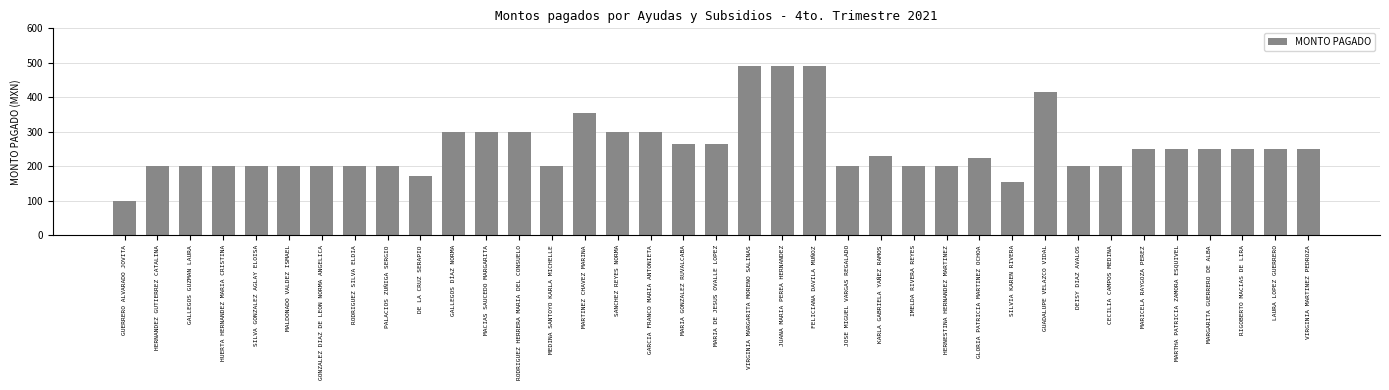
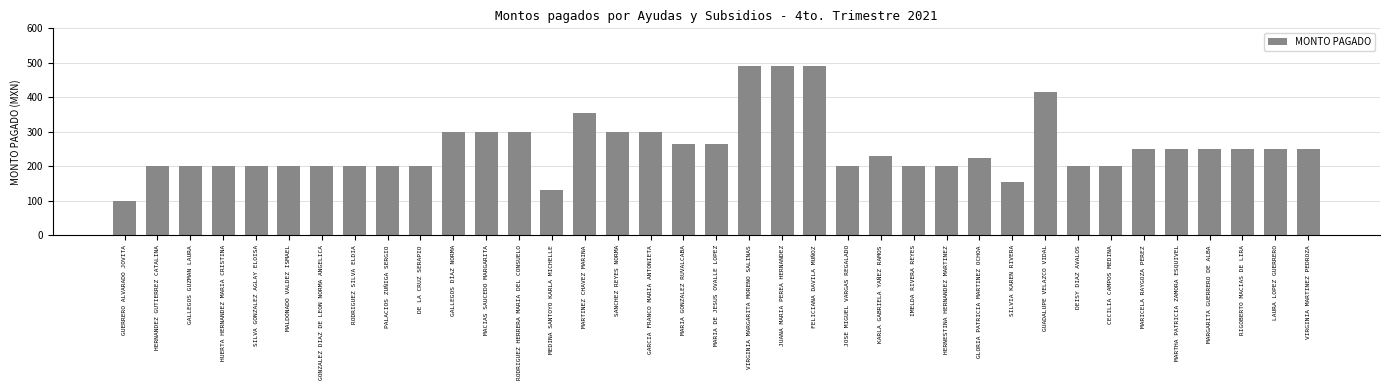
  {
    "GUERRERO ALVARADO JOVITA": 100,
    "HERNANDEZ GUTIERREZ CATALINA": 200,
    "GALLEGOS GUZMAN LAURA": 200,
    "HUERTA HERNANDEZ MARIA CRISTINA": 200,
    "SILVA GONZALEZ AGLAY ELOISA": 200,
    "MALDONADO VALDEZ ISMAEL": 200,
    "GONZALEZ DIAZ DE LEON NORMA ANGELICA": 200,
    "RODRIGUEZ SILVA ELDIA": 200,
    "PALACIOS ZUÑIGA SERGIO": 200,
-   "DE LA CRUZ SERAPIO": 170,
+   "DE LA CRUZ SERAPIO": 200,
    "GALLEGOS DÍAZ NORMA": 300,
    "MACIAS SAUCEDO MARGARITA": 300,
    "RODRIGUEZ HERRERA MARIA DEL CONSUELO": 300,
-   "MEDINA SANTOYO KARLA MICHELLE": 200,
+   "MEDINA SANTOYO KARLA MICHELLE": 130,
    "MARTINEZ CHAVEZ MARINA": 360,
    "SANCHEZ REYES NORMA": 300,
    "GARCIA FRANCO MARIA ANTONIETA": 300,
    "MARIA GONZALEZ RUVALCABA": 270,
    "MARIA DE JESUS OVALLE LOPEZ": 270,
    "VIRGINIA MARGARITA MORENO SALINAS": 490,
    "JUANA MARIA PEREA HERNANDEZ": 490,
    "FELICIANA DAVILA MUÑOZ": 490,
    "JOSE MIGUEL VARGAS REGALADO": 200,
    "KARLA GABRIELA YAÑEZ RAMOS": 230,
    "IMELDA RIVERA REYES": 200,
    "HERNESTINA HERNANDEZ MARTINEZ": 200,
    "GLORIA PATRICIA MARTINEZ OCHOA": 230,
    "SILVIA KAREN RIVERA": 160,
    "GUADALUPE VELAZCO VIDAL": 420,
    "DEISY DIAZ AVALOS": 200,
    "CECILIA CAMPOS MEDINA": 200,
    "MARICELA RAYGOZA PEREZ": 250,
    "MARTHA PATRICIA ZAMORA ESQUIVEL": 250,
    "MARGARITA GUERRERO DE ALBA": 250,
    "RIGOBERTO MACIAS DE LIRA": 250,
    "LAURA LOPEZ GUERRERO": 250,
    "VIRGINIA MARTINEZ PEDROZA": 250
  }
